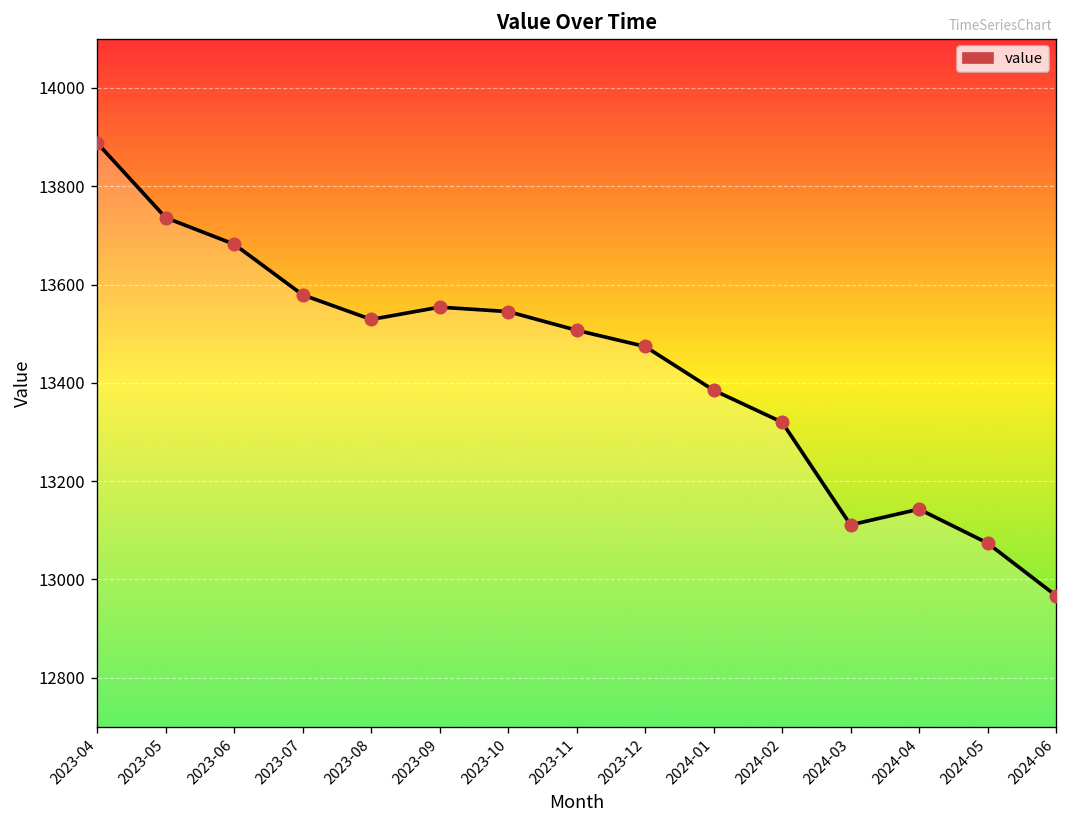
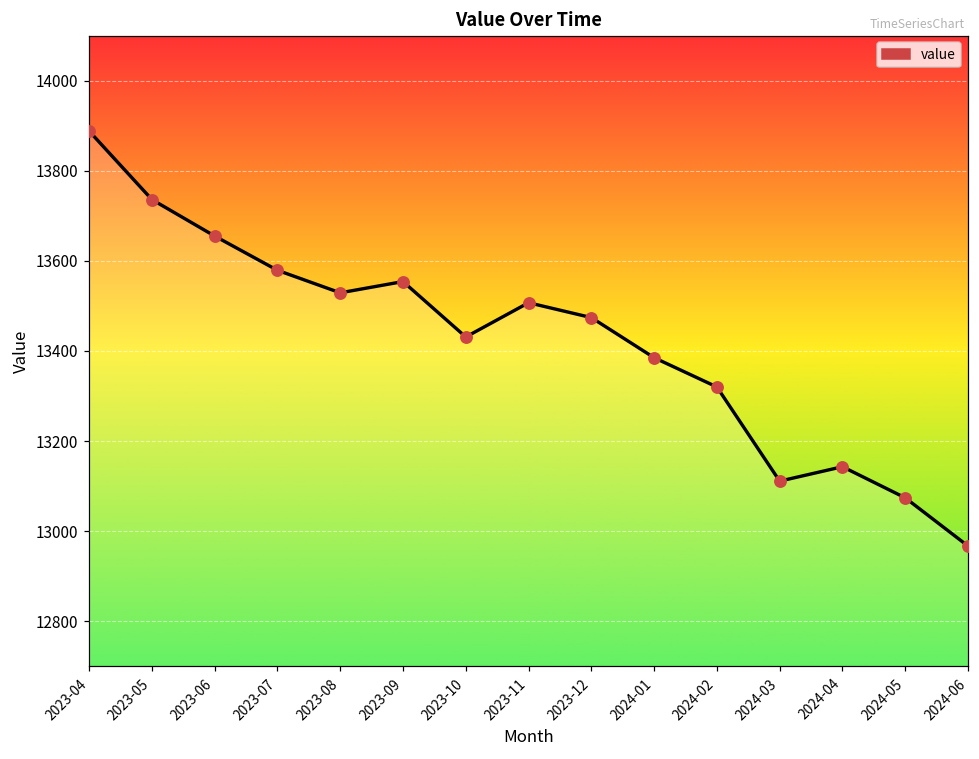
  {
    "2023-04": 13890,
    "2023-05": 13740,
-   "2023-06": 13680,
+   "2023-06": 13660,
    "2023-07": 13580,
    "2023-08": 13530,
    "2023-09": 13550,
-   "2023-10": 13550,
+   "2023-10": 13430,
    "2023-11": 13510,
    "2023-12": 13470,
    "2024-01": 13390,
    "2024-02": 13320,
    "2024-03": 13110,
    "2024-04": 13140,
    "2024-05": 13070,
    "2024-06": 12970
  }
